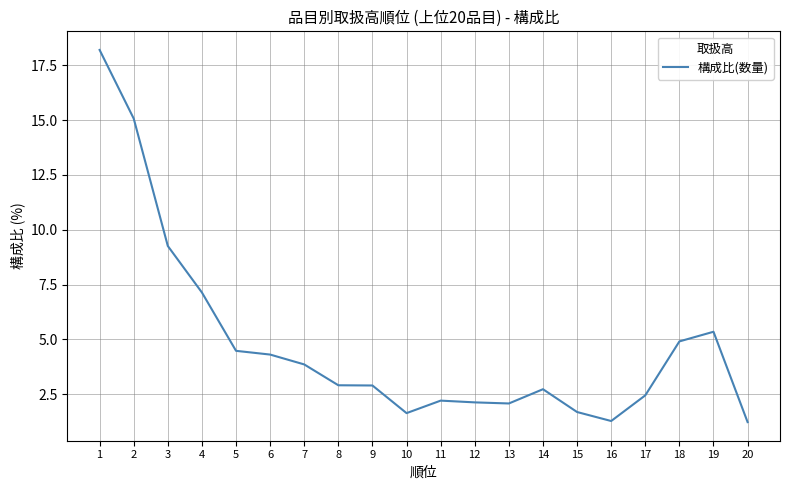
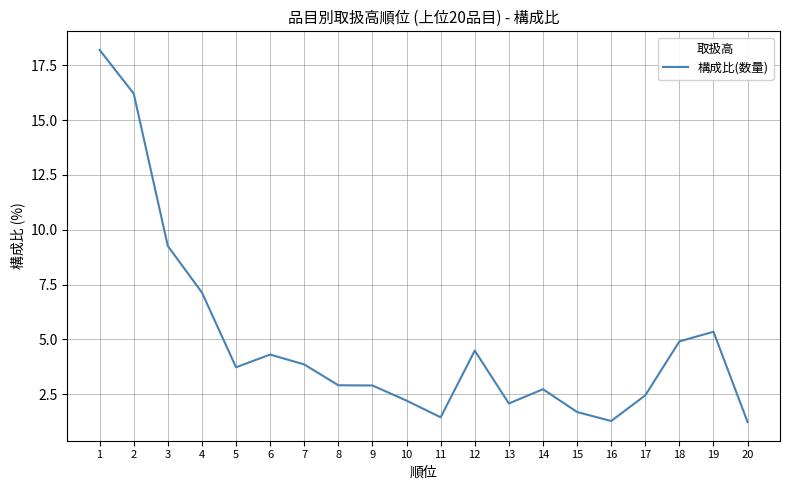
  {
    "1": 18.2,
-   "2": 15.1,
+   "2": 16.2,
    "3": 9.3,
    "4": 7.1,
-   "5": 4.5,
+   "5": 3.7,
    "6": 4.3,
    "7": 3.9,
    "8": 2.9,
    "9": 2.9,
-   "10": 1.6,
-   "11": 2.2,
-   "12": 2.1,
+   "10": 2.2,
+   "11": 1.5,
+   "12": 4.5,
    "13": 2.1,
    "14": 2.7,
    "15": 1.7,
    "16": 1.3,
    "17": 2.5,
    "18": 4.9,
    "19": 5.4,
    "20": 1.2
  }
